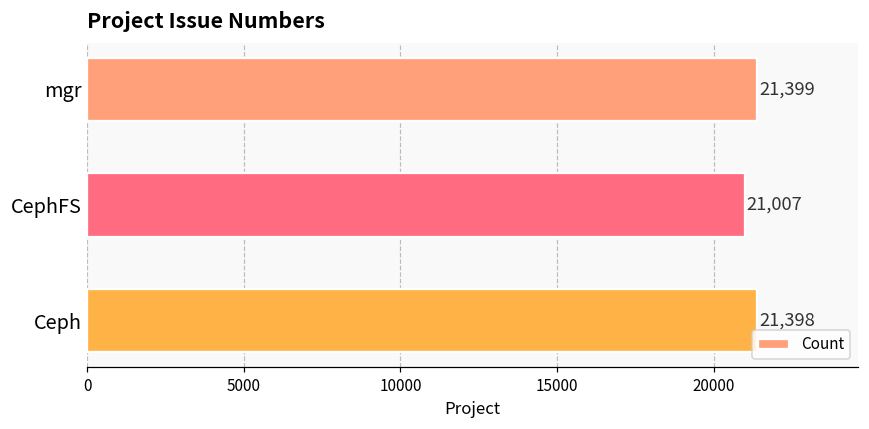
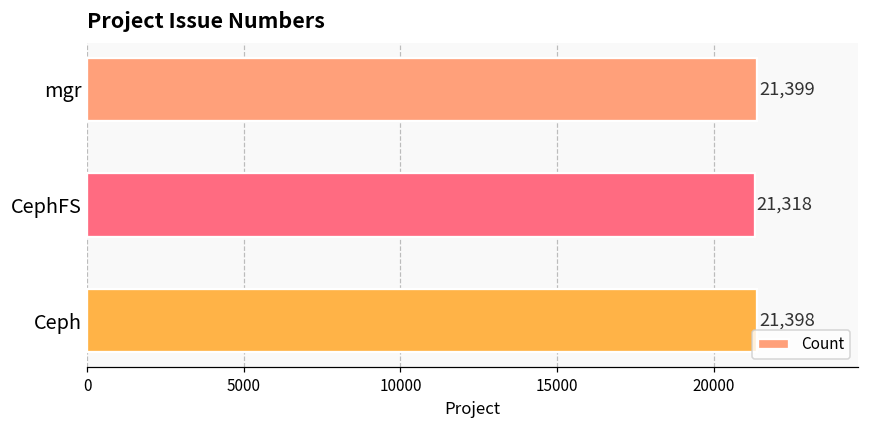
  {
    "mgr": "21,399",
-   "CephFS": "21,007",
+   "CephFS": "21,318",
    "Ceph": "21,398"
  }
